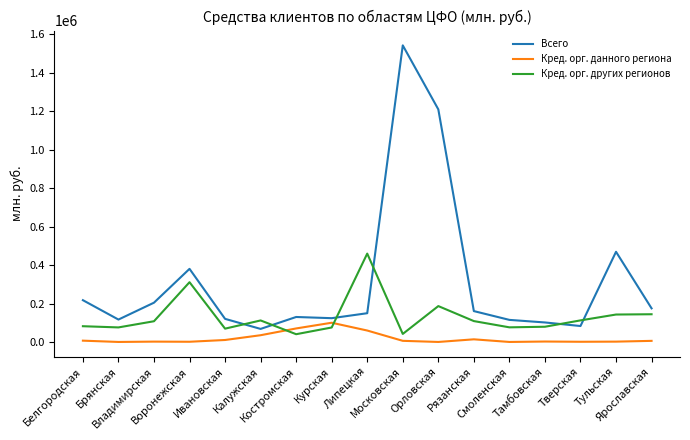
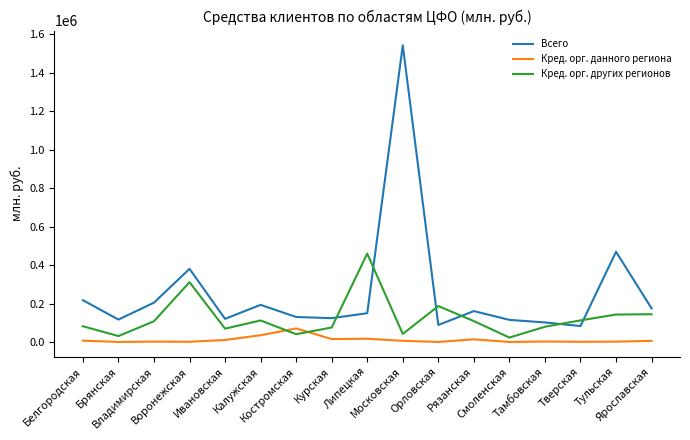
  {
    "Всего": {
      "Белгородская": 220000,
      "Брянская": 120000,
      "Владимирская": 200000,
      "Воронежская": 380000,
      "Ивановская": 120000,
-     "Калужская": 70000,
+     "Калужская": 190000,
      "Костромская": 130000,
      "Курская": 120000,
      "Липецкая": 150000,
      "Московская": 1540000,
-     "Орловская": 1210000,
+     "Орловская": 90000,
      "Рязанская": 160000,
      "Смоленская": 110000,
      "Тамбовская": 100000,
      "Тверская": 80000,
      "Тульская": 470000,
      "Ярославская": 170000
    },
    "Кред. орг. данного региона": {
      "Белгородская": 10000,
      "Брянская": 0,
      "Владимирская": 0,
      "Воронежская": 0,
      "Ивановская": 10000,
      "Калужская": 40000,
      "Костромская": 70000,
-     "Курская": 100000,
-     "Липецкая": 60000,
+     "Курская": 10000,
+     "Липецкая": 20000,
      "Московская": 10000,
      "Орловская": 0,
      "Рязанская": 10000,
      "Смоленская": 0,
      "Тамбовская": 0,
      "Тверская": 0,
      "Тульская": 0,
      "Ярославская": 10000
    },
    "Кред. орг. других регионов": {
      "Белгородская": 80000,
-     "Брянская": 80000,
+     "Брянская": 30000,
      "Владимирская": 110000,
      "Воронежская": 310000,
      "Ивановская": 70000,
      "Калужская": 110000,
      "Костромская": 40000,
      "Курская": 80000,
      "Липецкая": 460000,
      "Московская": 40000,
      "Орловская": 190000,
      "Рязанская": 110000,
-     "Смоленская": 80000,
+     "Смоленская": 20000,
      "Тамбовская": 80000,
      "Тверская": 110000,
      "Тульская": 140000,
      "Ярославская": 140000
    }
  }
